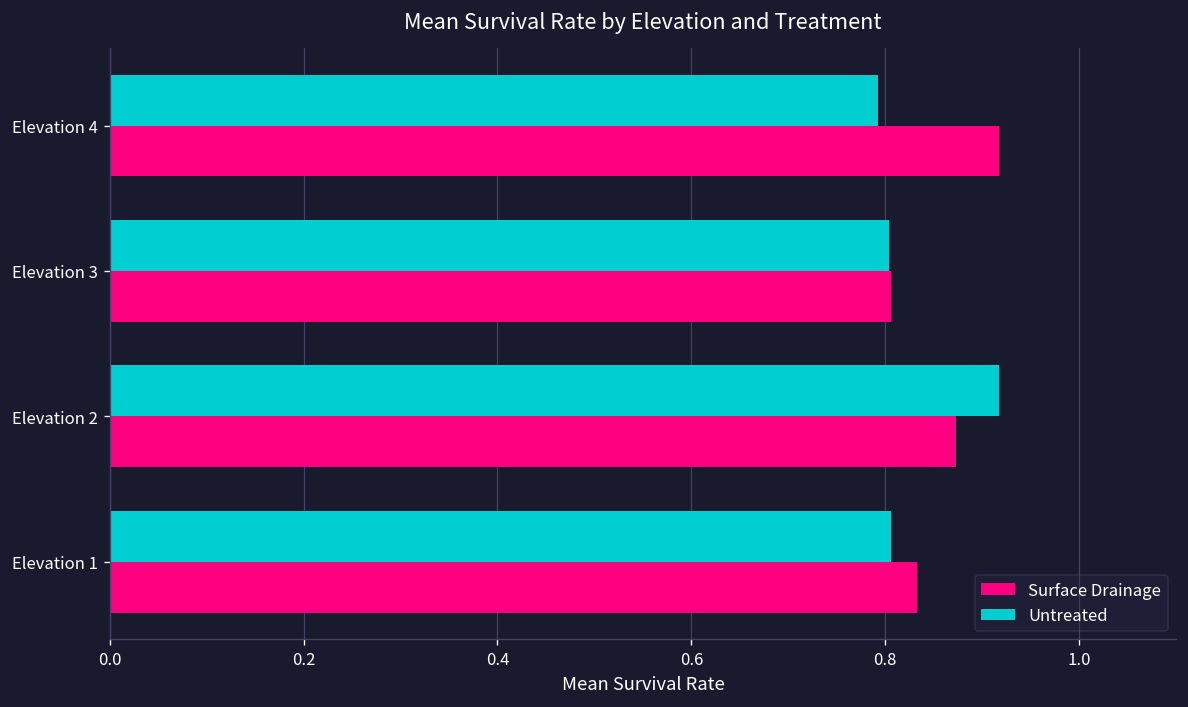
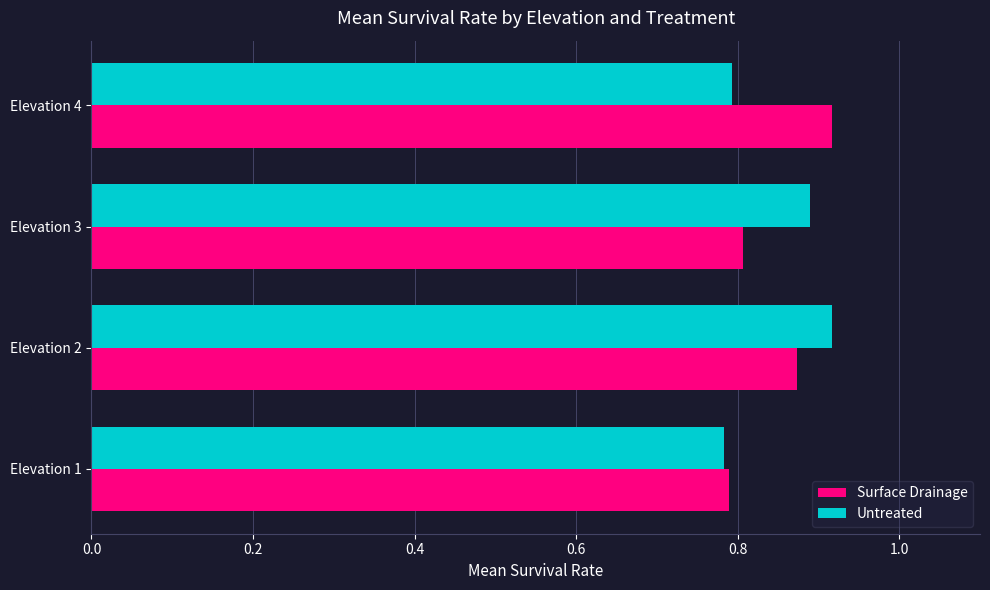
  {
    "Surface Drainage": {
      "Elevation 4": 0.92,
      "Elevation 3": 0.81,
      "Elevation 2": 0.87,
-     "Elevation 1": 0.83
+     "Elevation 1": 0.79
    },
    "Untreated": {
      "Elevation 4": 0.79,
-     "Elevation 3": 0.80,
+     "Elevation 3": 0.89,
      "Elevation 2": 0.92,
-     "Elevation 1": 0.81
+     "Elevation 1": 0.78
    }
  }
